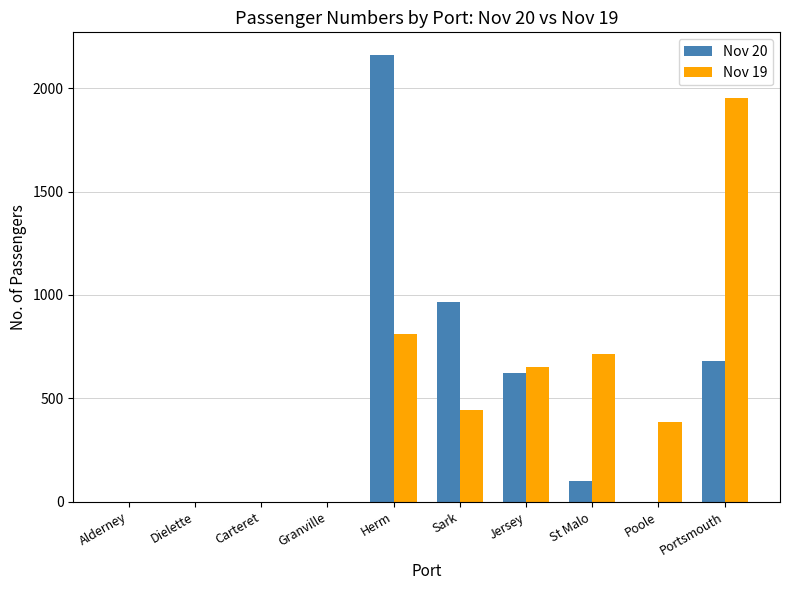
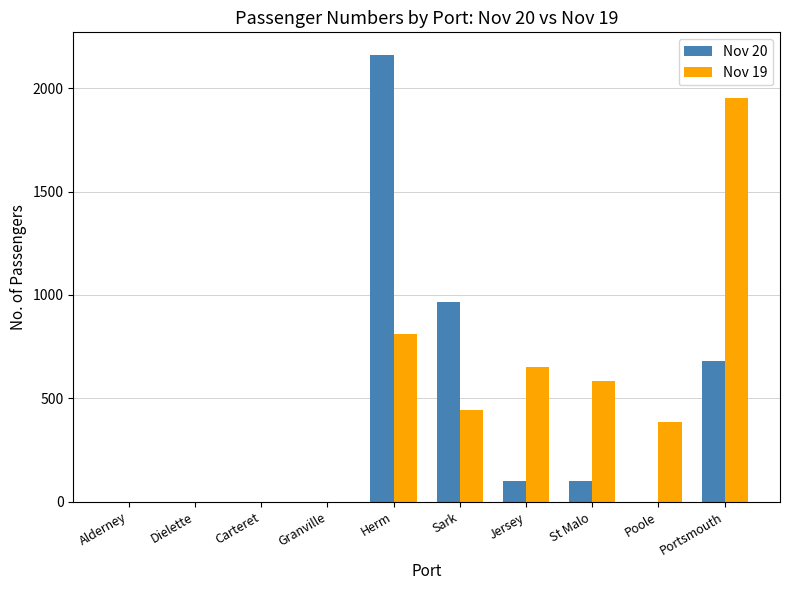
  {
    "Nov 20": {
      "Alderney": 0,
      "Dielette": 0,
      "Carteret": 0,
      "Granville": 0,
      "Herm": 2160,
      "Sark": 970,
-     "Jersey": 620,
+     "Jersey": 100,
      "St Malo": 100,
      "Poole": 0,
      "Portsmouth": 680
    },
    "Nov 19": {
      "Alderney": 0,
      "Dielette": 0,
      "Carteret": 0,
      "Granville": 0,
      "Herm": 810,
      "Sark": 440,
      "Jersey": 650,
-     "St Malo": 710,
+     "St Malo": 590,
      "Poole": 390,
      "Portsmouth": 1950
    }
  }
